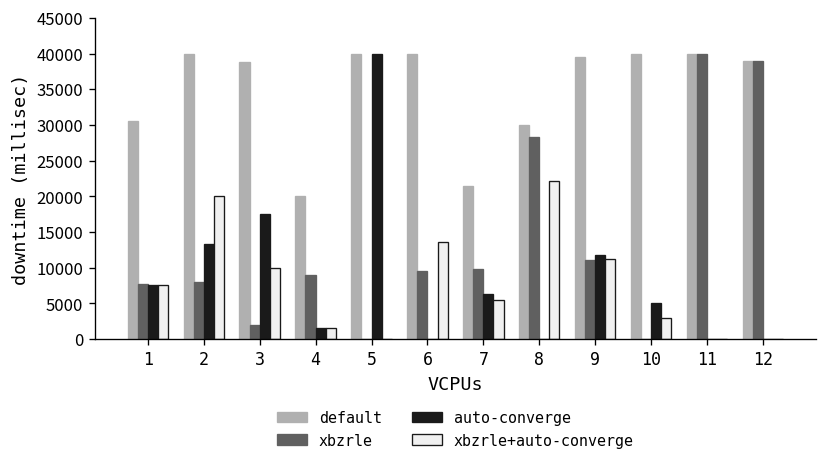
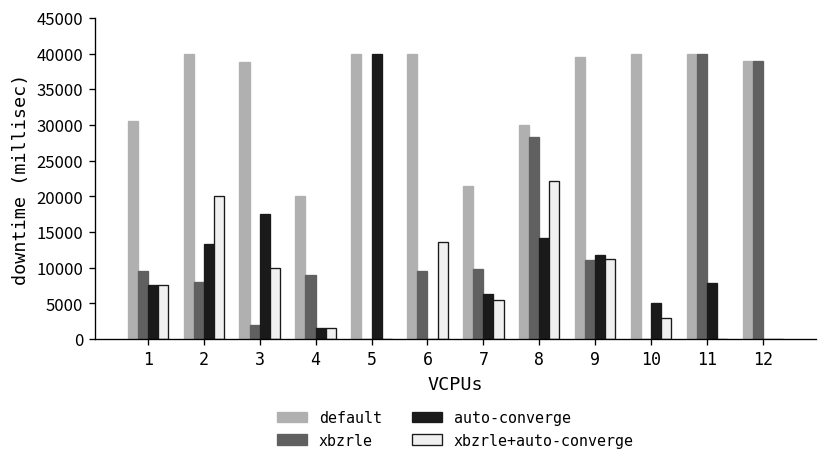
  {
    "default": {
      "1": 31000,
      "2": 40000,
      "3": 39000,
      "4": 20000,
      "5": 40000,
      "6": 40000,
      "7": 22000,
      "8": 30000,
      "9": 39000,
      "10": 40000,
      "11": 40000,
      "12": 39000
    },
    "xbzrle": {
-     "1": 8000,
+     "1": 9000,
      "2": 8000,
      "3": 2000,
      "4": 9000,
      "5": 0,
      "6": 10000,
      "7": 10000,
      "8": 28000,
      "9": 11000,
      "10": 0,
      "11": 40000,
      "12": 39000
    },
    "auto-converge": {
      "1": 8000,
      "2": 13000,
      "3": 18000,
      "4": 2000,
      "5": 40000,
      "6": 0,
      "7": 6000,
-     "8": 0,
+     "8": 14000,
      "9": 12000,
      "10": 5000,
-     "11": 0,
+     "11": 8000,
      "12": 0
    },
    "xbzrle+auto-converge": {
      "1": 8000,
      "2": 20000,
      "3": 10000,
      "4": 2000,
      "5": 0,
      "6": 14000,
      "7": 5000,
      "8": 22000,
      "9": 11000,
      "10": 3000,
      "11": 0,
      "12": 0
    }
  }
